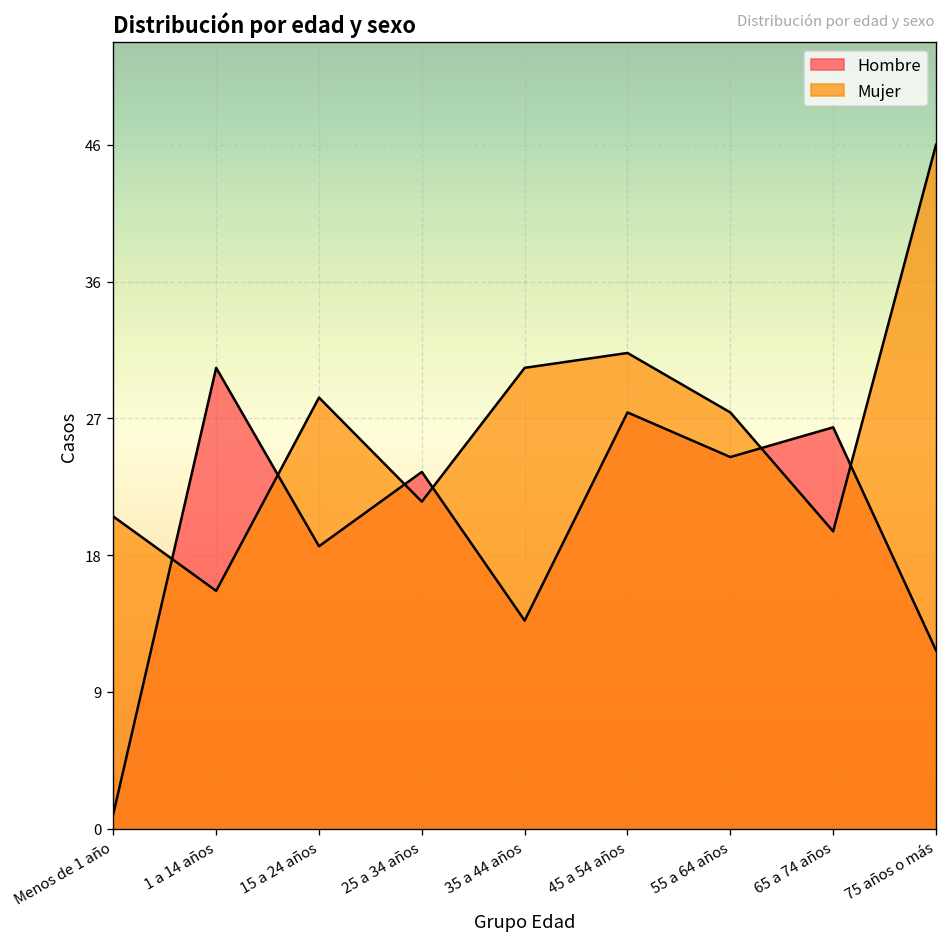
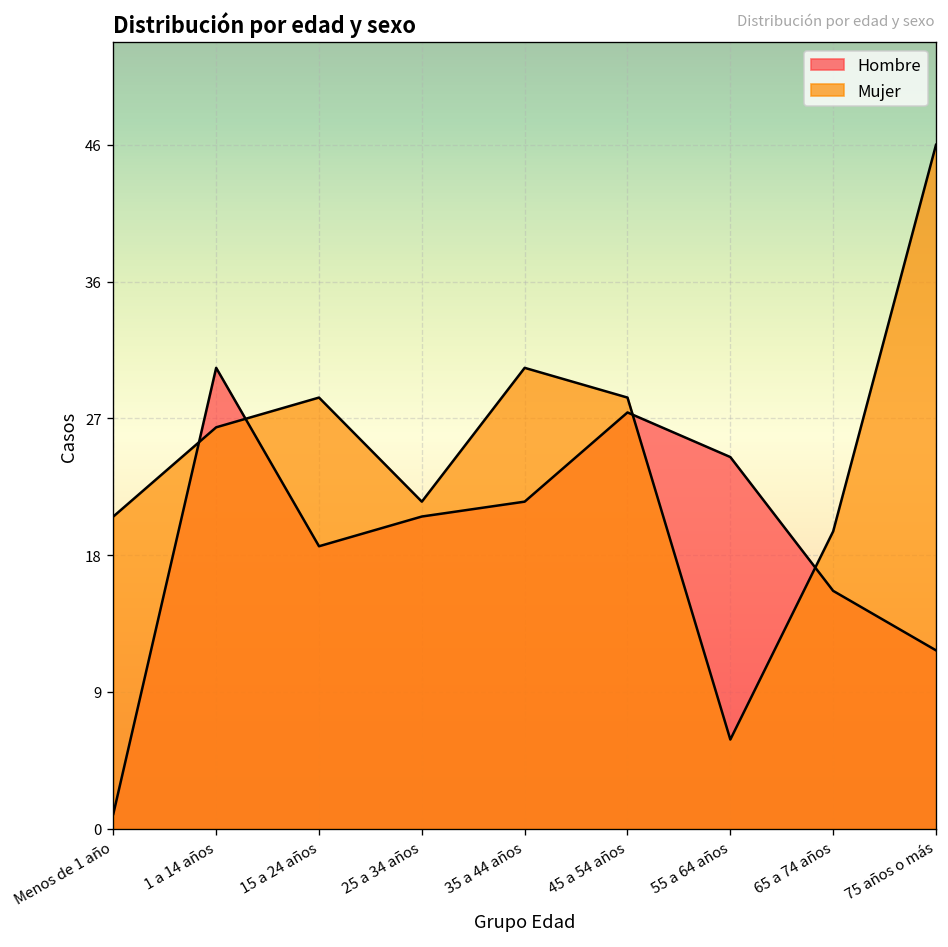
  {
    "Hombre": {
      "Menos de 1 año": 1,
      "1 a 14 años": 31,
      "15 a 24 años": 19,
-     "25 a 34 años": 24,
-     "35 a 44 años": 14,
+     "25 a 34 años": 21,
+     "35 a 44 años": 22,
      "45 a 54 años": 28,
      "55 a 64 años": 25,
-     "65 a 74 años": 27,
+     "65 a 74 años": 16,
      "75 años o más": 12
    },
    "Mujer": {
      "Menos de 1 año": 21,
-     "1 a 14 años": 16,
+     "1 a 14 años": 27,
      "15 a 24 años": 29,
      "25 a 34 años": 22,
      "35 a 44 años": 31,
-     "45 a 54 años": 32,
-     "55 a 64 años": 28,
+     "45 a 54 años": 29,
+     "55 a 64 años": 6,
      "65 a 74 años": 20,
      "75 años o más": 46
    }
  }
